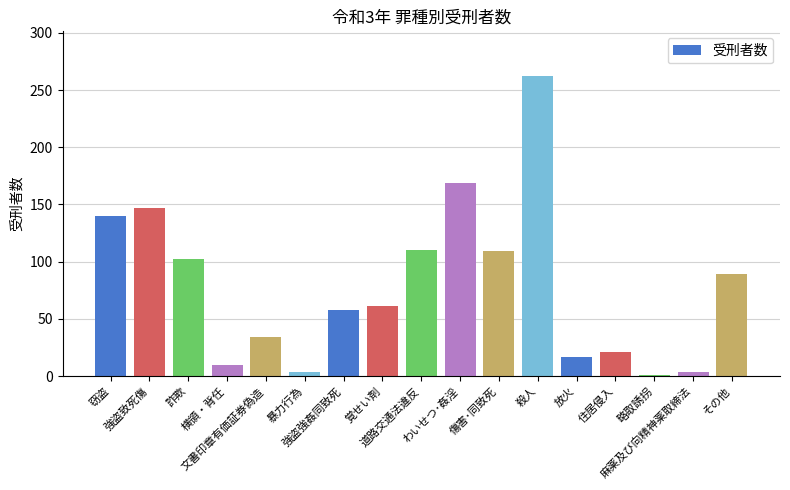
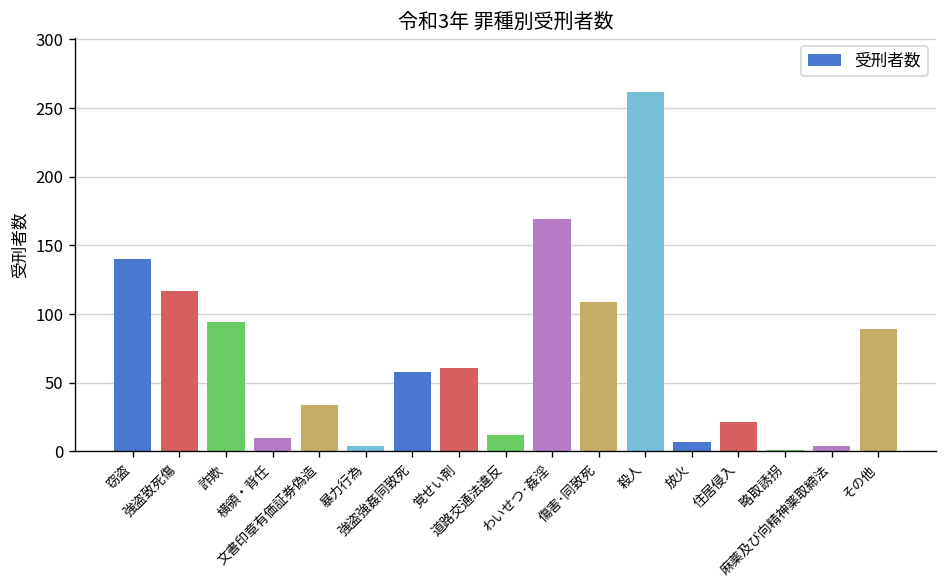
  {
    "窃盗": 140,
-   "強盗致死傷": 147,
-   "詐欺": 102,
+   "強盗致死傷": 117,
+   "詐欺": 94,
    "横領・背任": 10,
    "文書印章有価証券偽造": 34,
    "暴力行為": 4,
    "強盗強姦同致死": 58,
    "覚せい剤": 61,
-   "道路交通法違反": 110,
+   "道路交通法違反": 12,
    "わいせつ･姦淫": 169,
    "傷害･同致死": 109,
    "殺人": 262,
-   "放火": 17,
+   "放火": 7,
    "住居侵入": 21,
    "麻薬及び向精神薬取締法": 4,
    "その他": 89
  }
